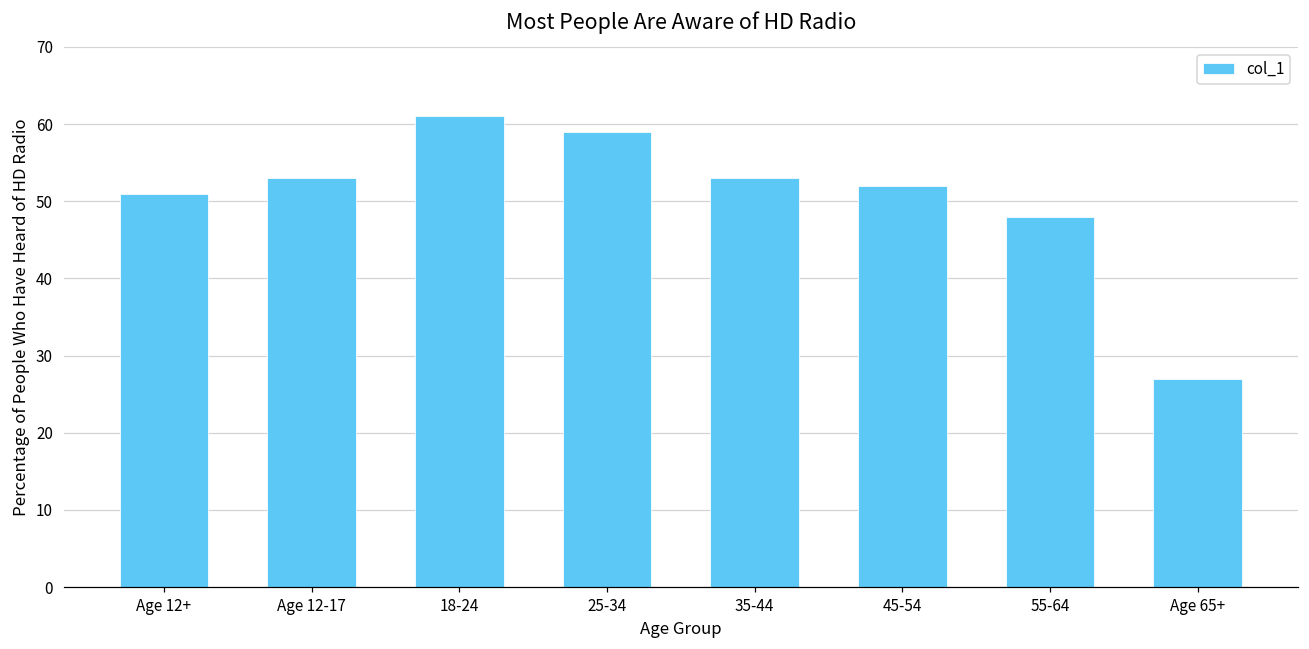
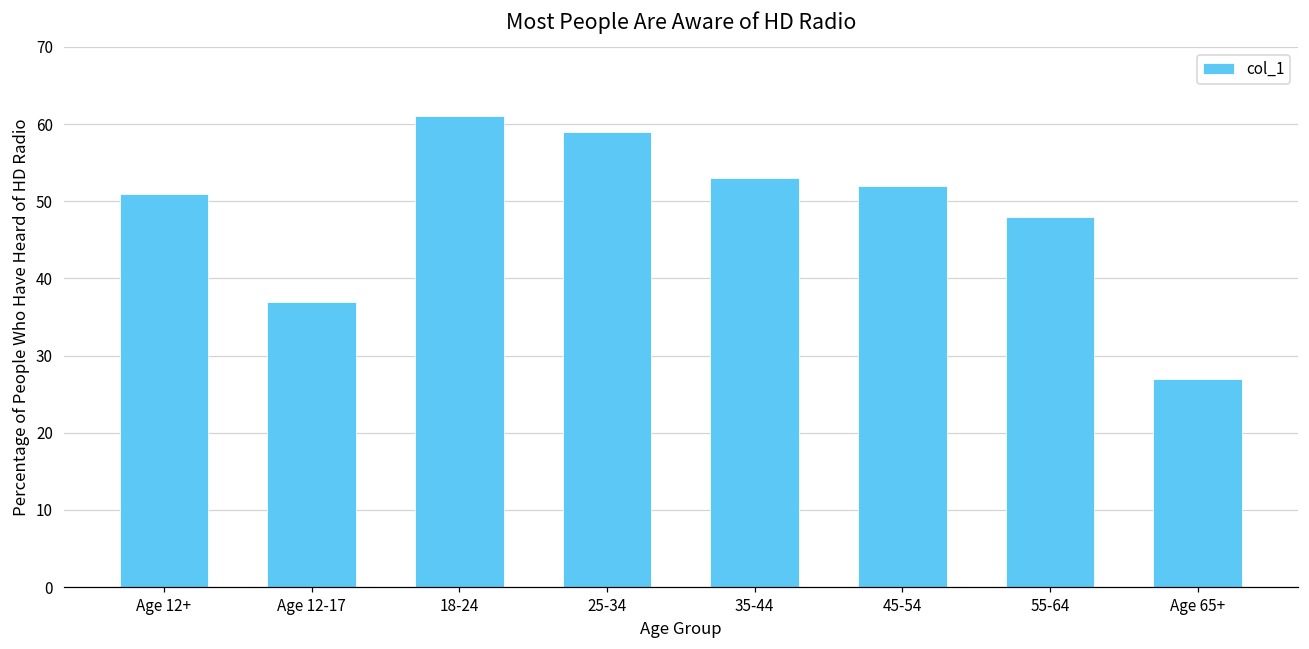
  {
    "Age 12+": 51,
-   "Age 12-17": 53,
+   "Age 12-17": 37,
    "18-24": 61,
    "25-34": 59,
    "35-44": 53,
    "45-54": 52,
    "55-64": 48,
    "Age 65+": 27
  }
